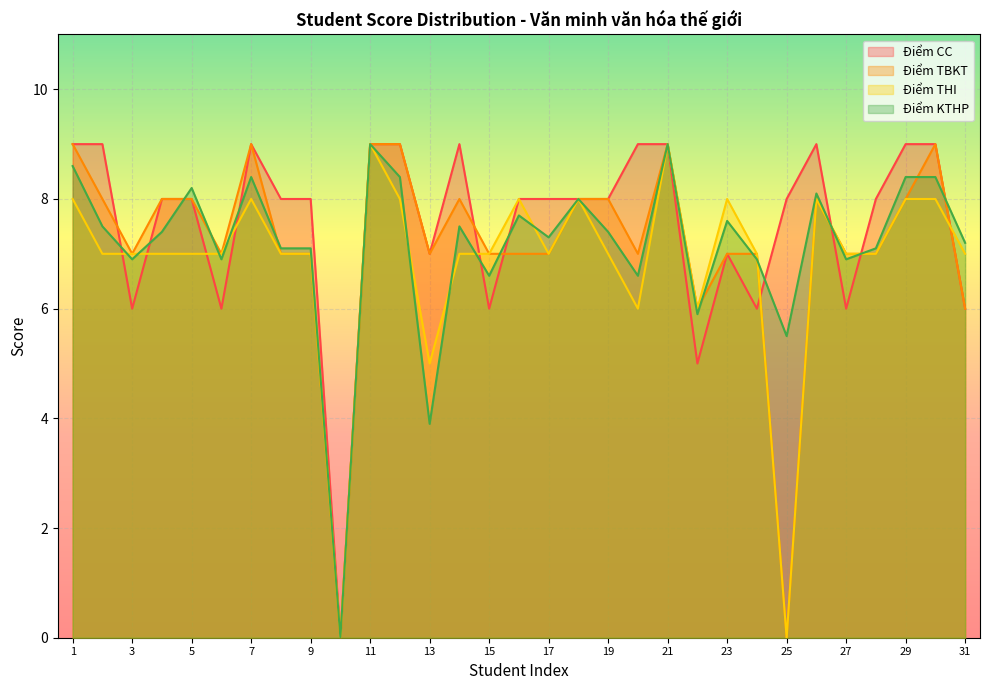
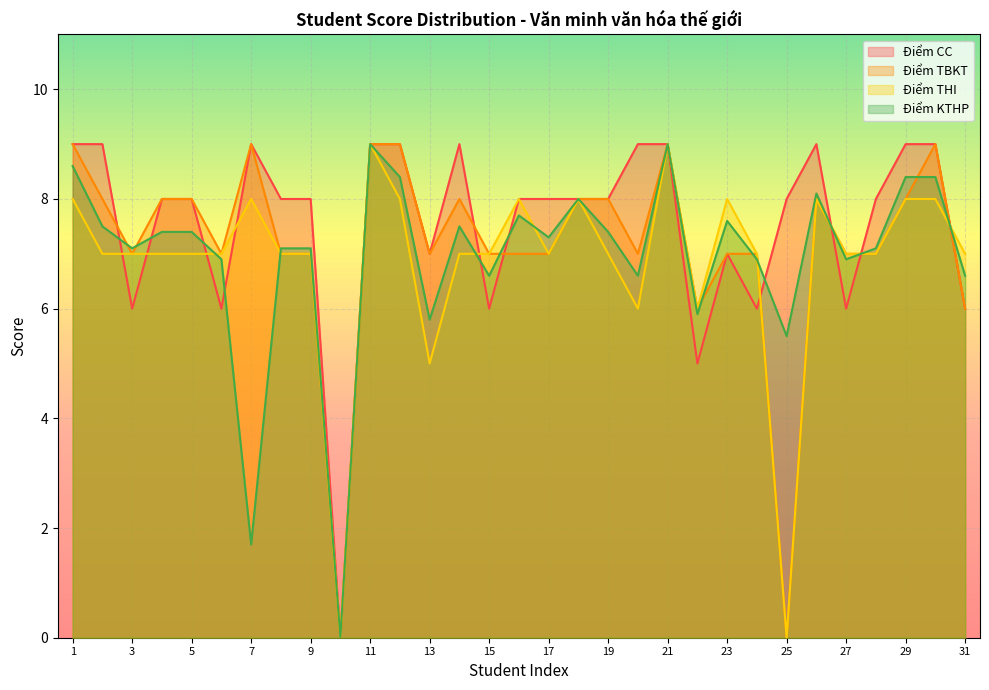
  {
    "Điểm KTHP": {
      "1": 8.6,
-     "3": 6.9,
-     "5": 8.2,
-     "7": 8.4,
+     "3": 7.1,
+     "5": 7.4,
+     "7": 1.7,
      "9": 7.1,
-     "13": 3.9,
+     "13": 5.8,
      "15": 6.6,
      "17": 7.3,
      "19": 7.4,
      "23": 7.6,
      "25": 5.5,
      "27": 6.9,
      "29": 8.4,
-     "31": 7.2
+     "31": 6.6
    }
  }
